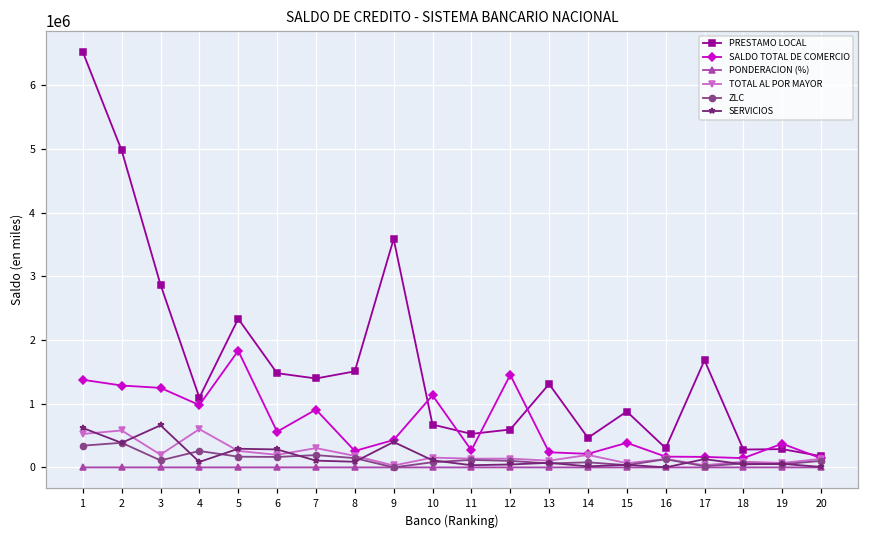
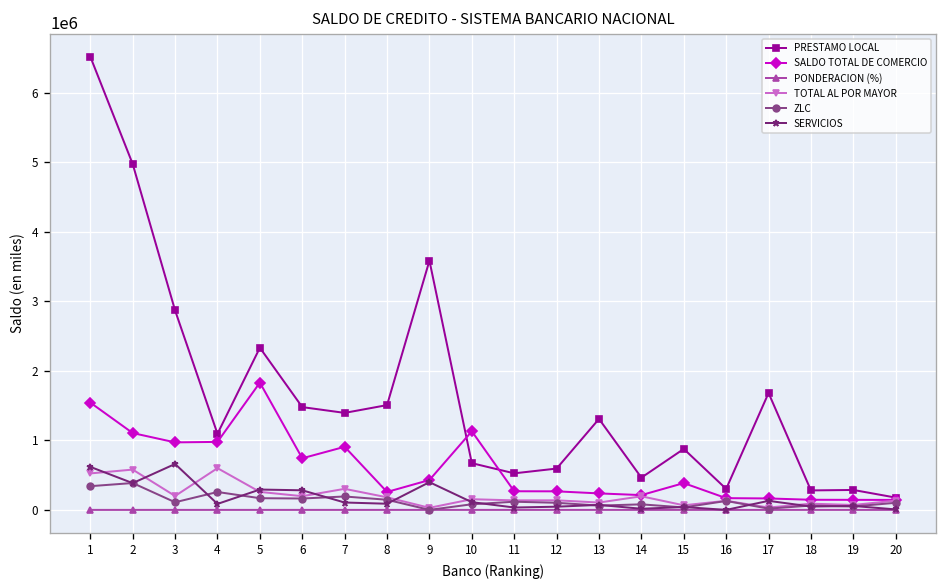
  {
    "SALDO TOTAL DE COMERCIO": {
-     "1": 1400000,
-     "2": 1300000,
-     "3": 1200000,
+     "1": 1500000,
+     "2": 1100000,
+     "3": 1000000,
      "4": 1000000,
      "5": 1800000,
-     "6": 600000,
+     "6": 700000,
      "7": 900000,
      "8": 300000,
      "10": 1100000,
      "11": 300000,
-     "12": 1500000,
+     "12": 300000,
      "13": 200000,
      "15": 400000,
      "18": 100000,
-     "19": 400000
+     "19": 100000
    }
  }
